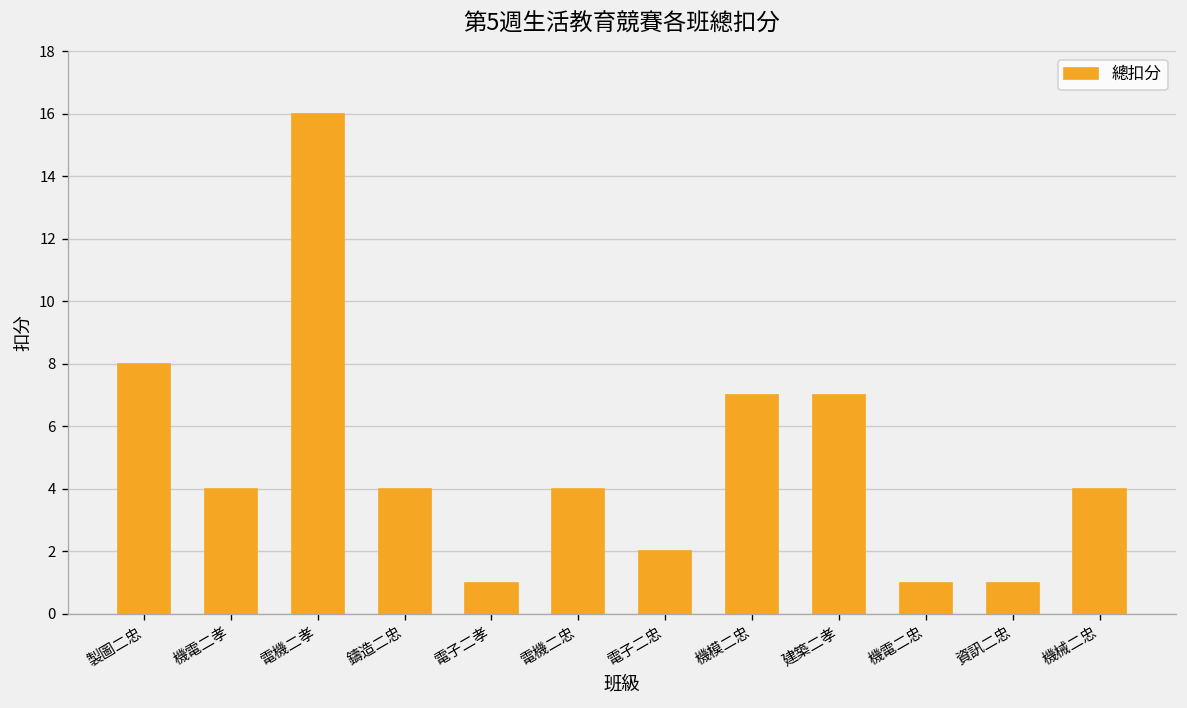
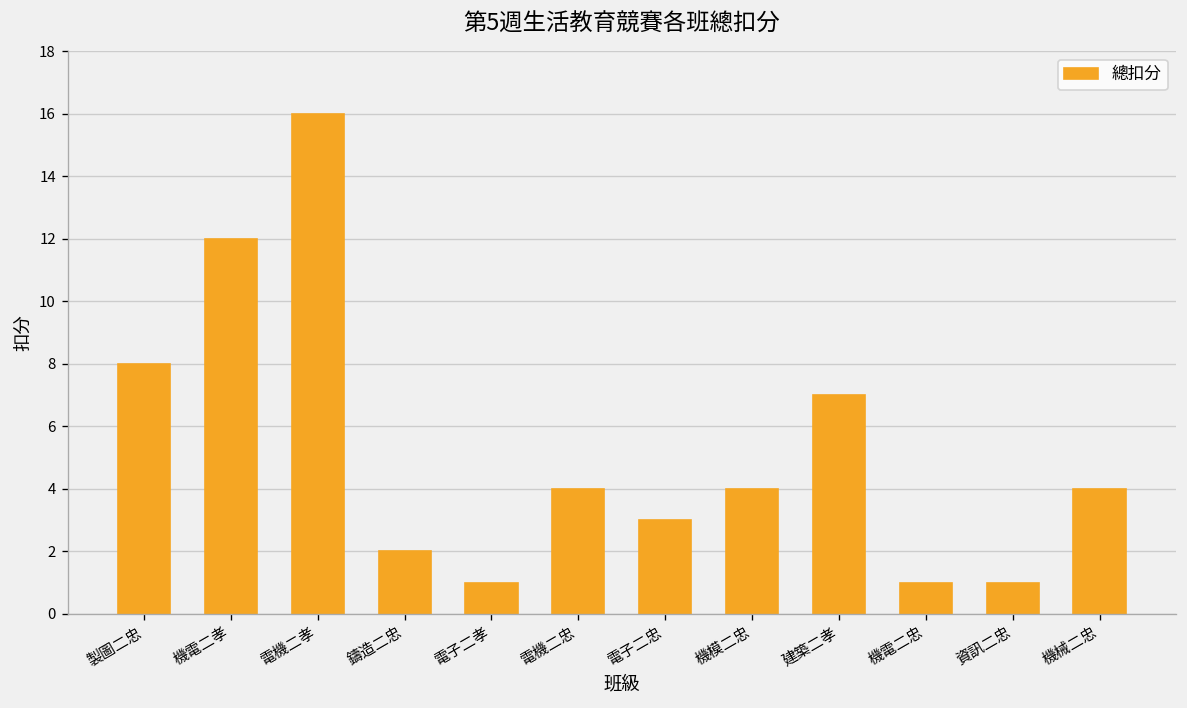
  {
    "製圖二忠": 8.0,
-   "機電二孝": 4.0,
+   "機電二孝": 12.0,
    "電機二孝": 16.0,
-   "鑄造二忠": 4.0,
+   "鑄造二忠": 2.0,
    "電子二孝": 1.0,
    "電機二忠": 4.0,
-   "電子二忠": 2.0,
-   "機模二忠": 7.0,
+   "電子二忠": 3.0,
+   "機模二忠": 4.0,
    "建築二孝": 7.0,
    "機電二忠": 1.0,
    "資訊二忠": 1.0,
    "機械二忠": 4.0
  }
